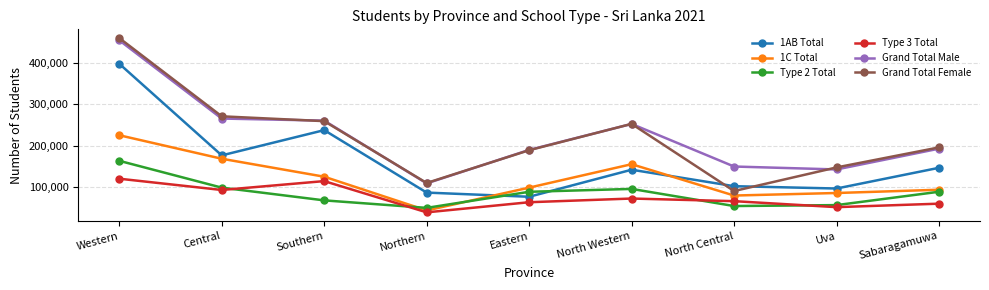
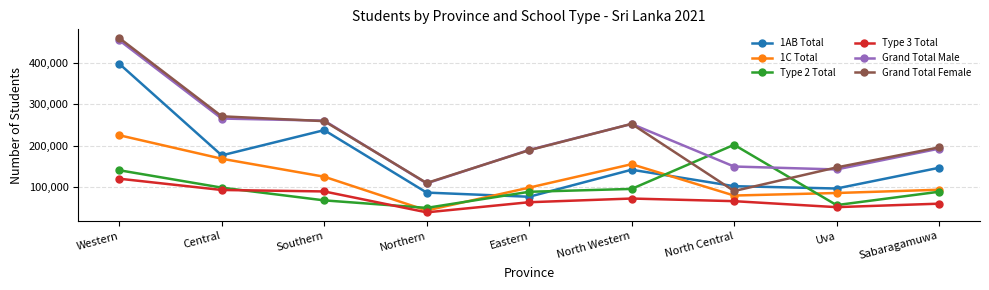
  {
    "1AB Total": {
      "Western": "400,000",
      "Central": "180,000",
      "Southern": "240,000",
      "Northern": "90,000",
      "Eastern": "80,000",
      "North Western": "140,000",
      "North Central": "100,000",
      "Uva": "100,000",
      "Sabaragamuwa": "150,000"
    },
    "1C Total": {
      "Western": "220,000",
      "Central": "170,000",
      "Southern": "120,000",
      "Eastern": "100,000",
      "North Western": "160,000",
      "North Central": "80,000",
      "Uva": "90,000"
    },
    "Type 2 Total": {
-     "Western": "160,000",
+     "Western": "140,000",
      "Southern": "70,000",
      "Northern": "50,000",
      "Eastern": "90,000",
      "North Western": "100,000",
-     "North Central": "50,000"
+     "North Central": "200,000"
    },
    "Type 3 Total": {
      "Western": "120,000",
-     "Southern": "110,000",
+     "Southern": "90,000",
      "Eastern": "60,000",
      "North Western": "70,000",
      "North Central": "70,000",
      "Sabaragamuwa": "60,000"
    },
    "Grand Total Male": {
      "North Central": "150,000"
    },
    "Grand Total Female": {
      "North Central": "90,000"
    }
  }
